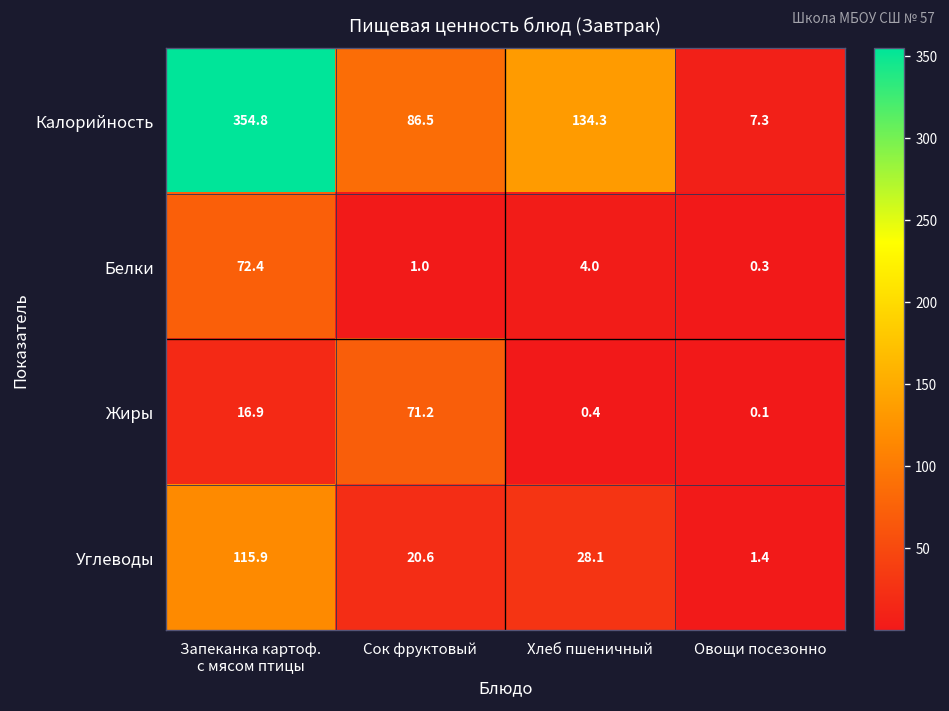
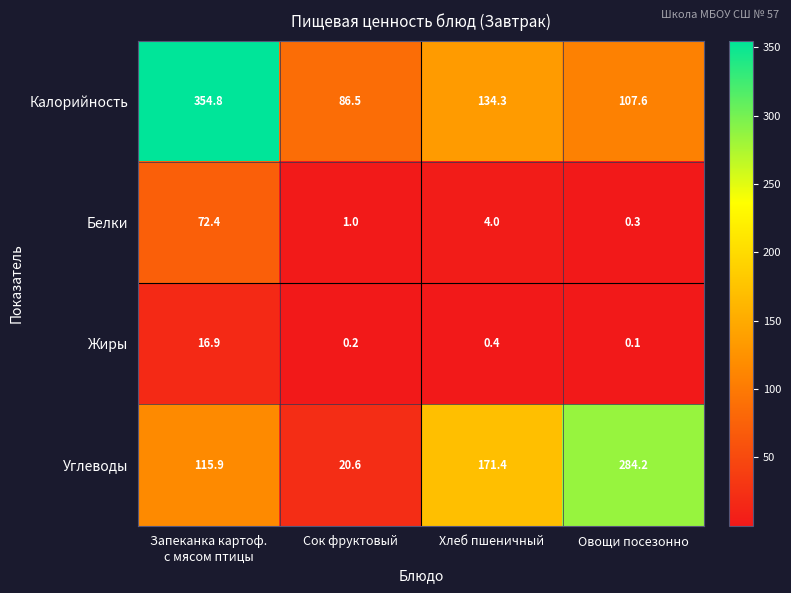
  {
    "Калорийность": {
      "Запеканка картоф. с мясом птицы": 354.8,
      "Сок фруктовый": 86.5,
      "Хлеб пшеничный": 134.3,
-     "Овощи посезонно": 7.3
+     "Овощи посезонно": 107.6
    },
    "Белки": {
      "Запеканка картоф. с мясом птицы": 72.4,
      "Сок фруктовый": 1.0,
      "Хлеб пшеничный": 4.0,
      "Овощи посезонно": 0.3
    },
    "Жиры": {
      "Запеканка картоф. с мясом птицы": 16.9,
-     "Сок фруктовый": 71.2,
+     "Сок фруктовый": 0.2,
      "Хлеб пшеничный": 0.4,
      "Овощи посезонно": 0.1
    },
    "Углеводы": {
      "Запеканка картоф. с мясом птицы": 115.9,
      "Сок фруктовый": 20.6,
-     "Хлеб пшеничный": 28.1,
-     "Овощи посезонно": 1.4
+     "Хлеб пшеничный": 171.4,
+     "Овощи посезонно": 284.2
    }
  }
